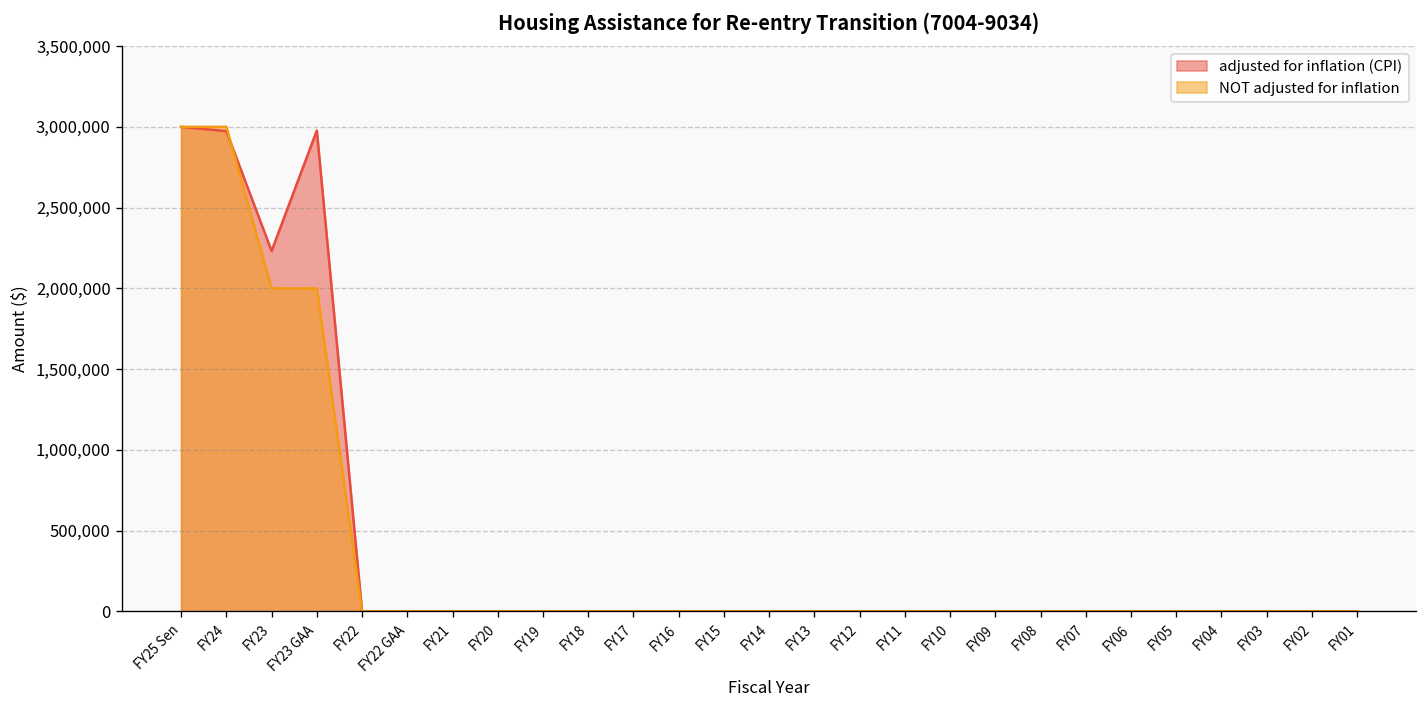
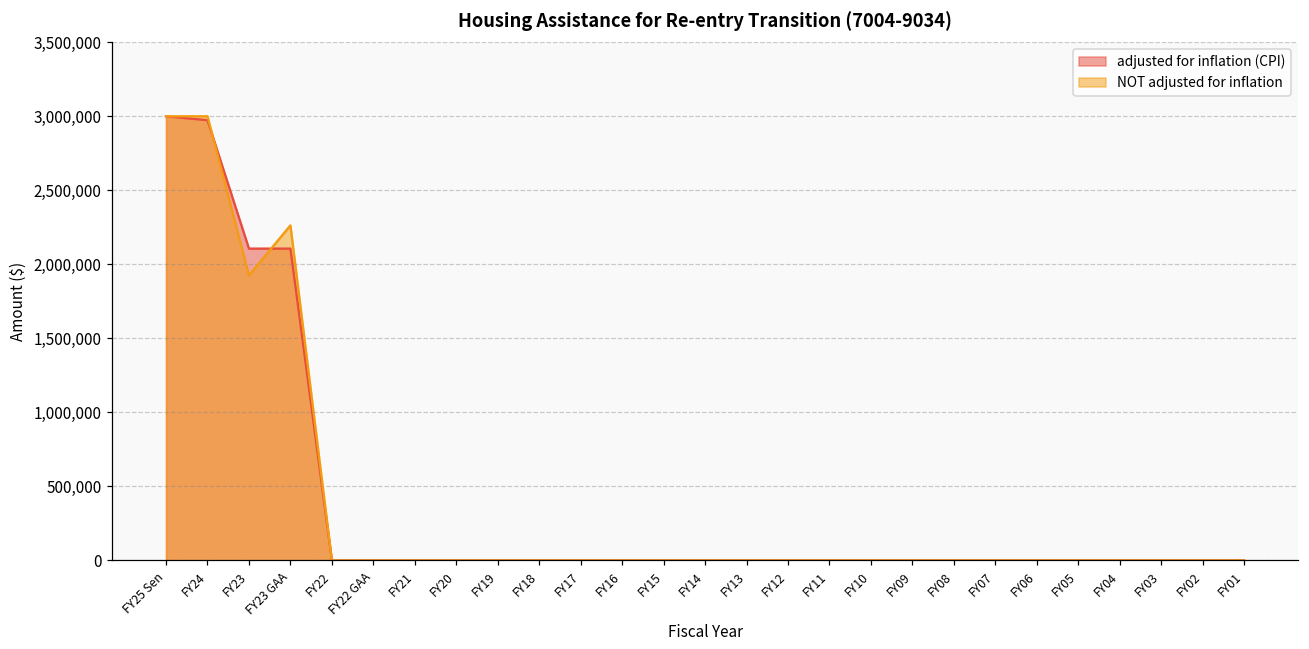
  {
    "adjusted for inflation (CPI)": {
      "FY24": "2,970,000",
-     "FY23": "2,230,000",
-     "FY23 GAA": "2,980,000"
+     "FY23": "2,110,000",
+     "FY23 GAA": "2,110,000"
    },
    "NOT adjusted for inflation": {
      "FY24": "3,000,000",
-     "FY23": "2,000,000",
-     "FY23 GAA": "2,000,000"
+     "FY23": "1,930,000",
+     "FY23 GAA": "2,260,000"
    }
  }
